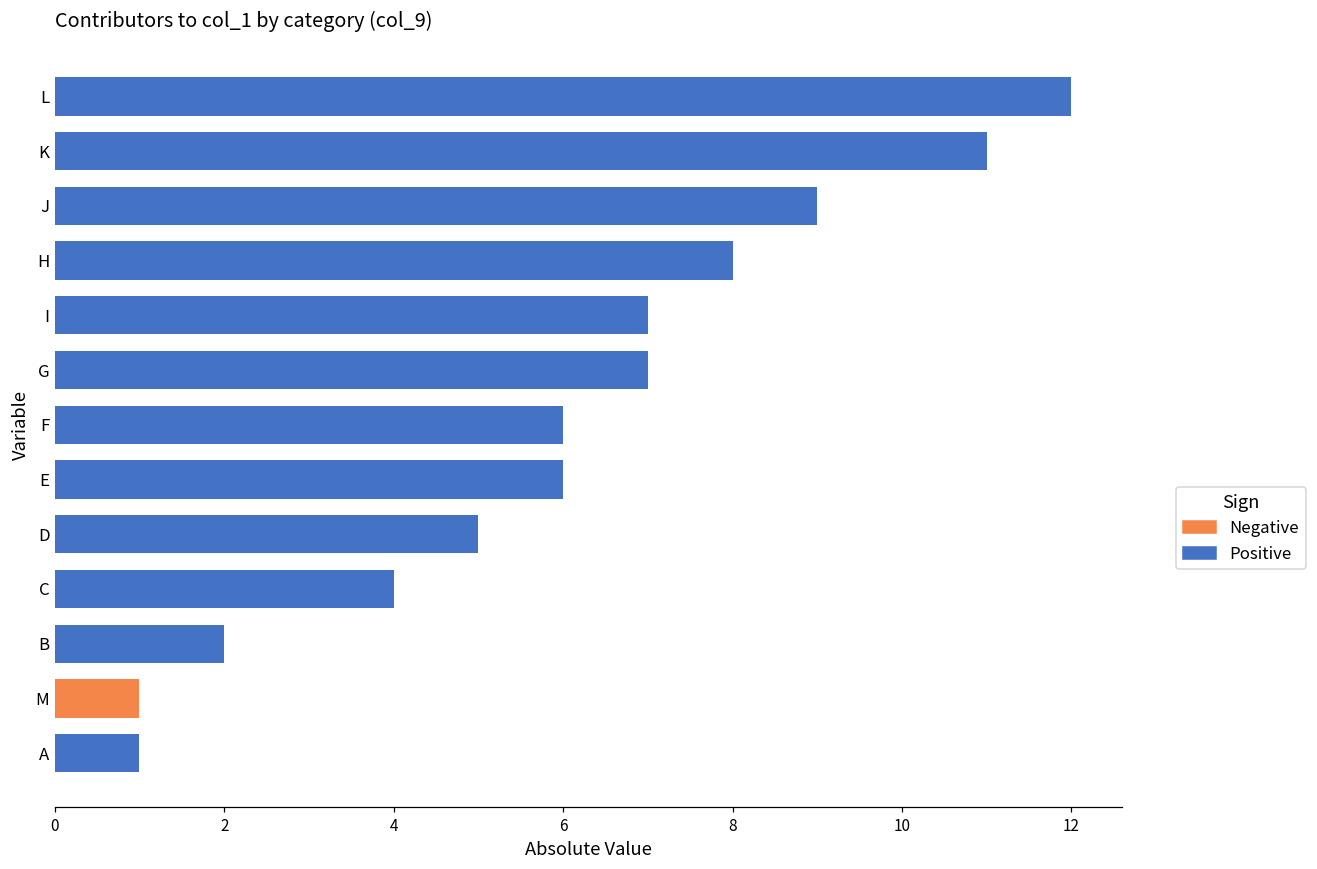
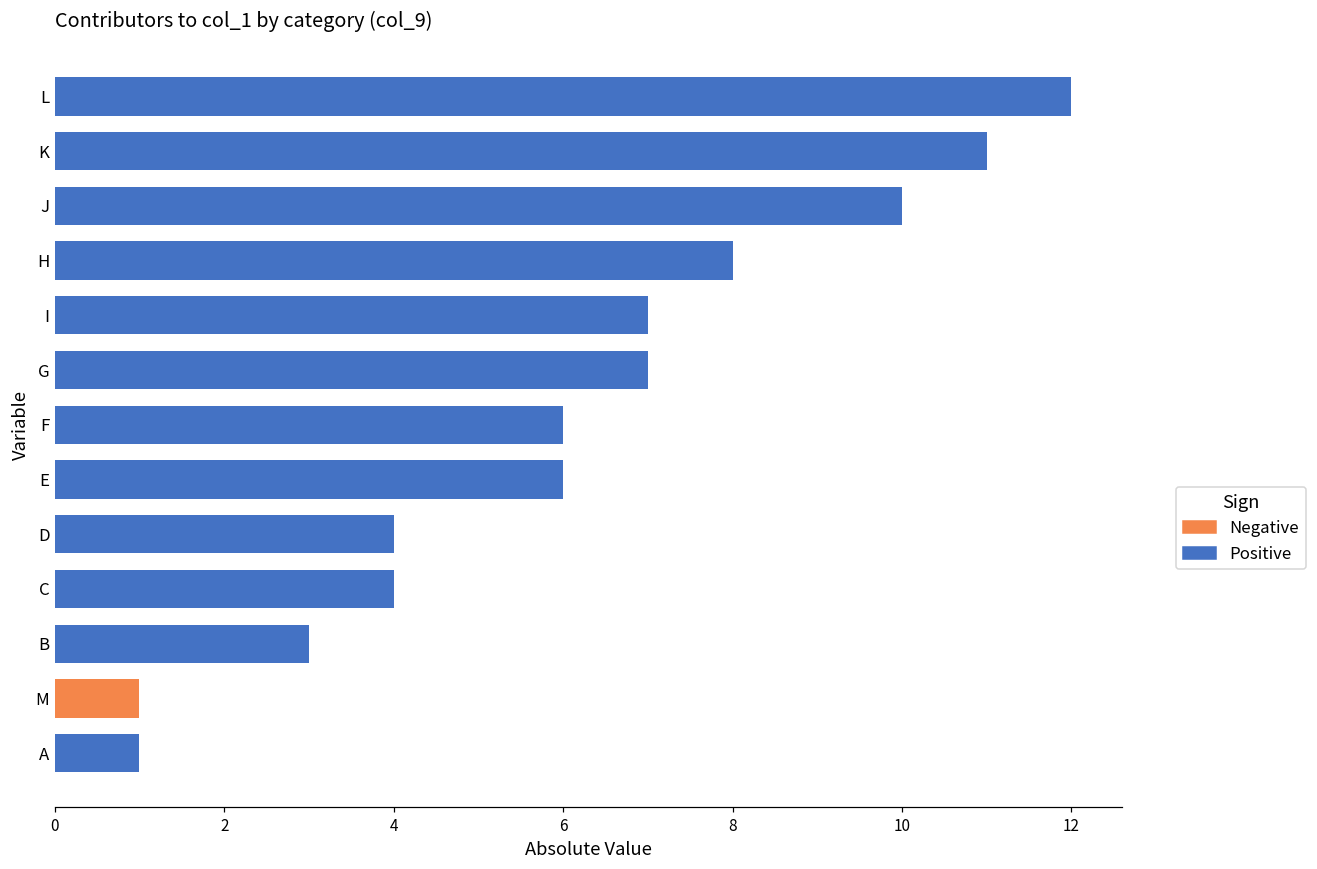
  {
    "L": 12,
    "K": 11,
-   "J": 9,
+   "J": 10,
    "H": 8,
    "I": 7,
    "G": 7,
    "F": 6,
    "E": 6,
-   "D": 5,
+   "D": 4,
    "C": 4,
-   "B": 2,
+   "B": 3,
    "M": 1,
    "A": 1
  }
